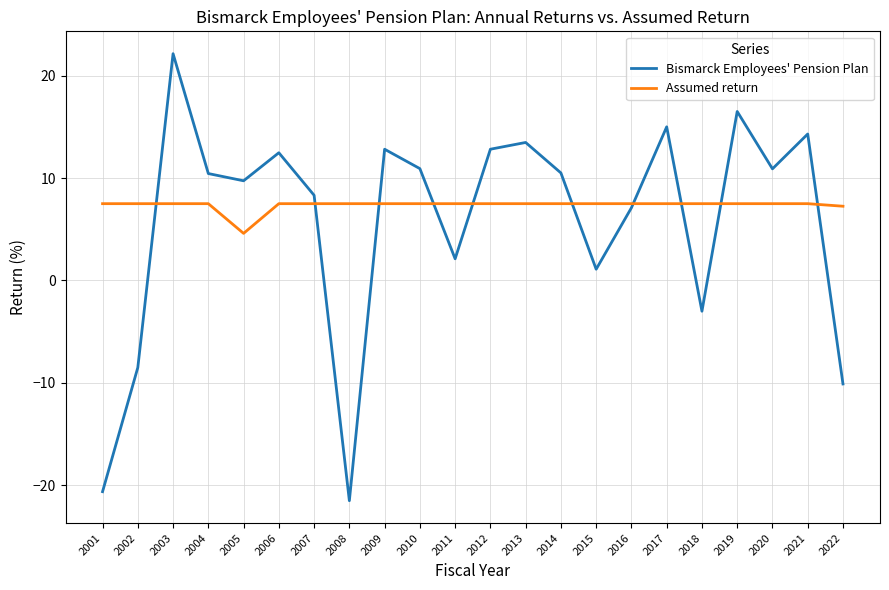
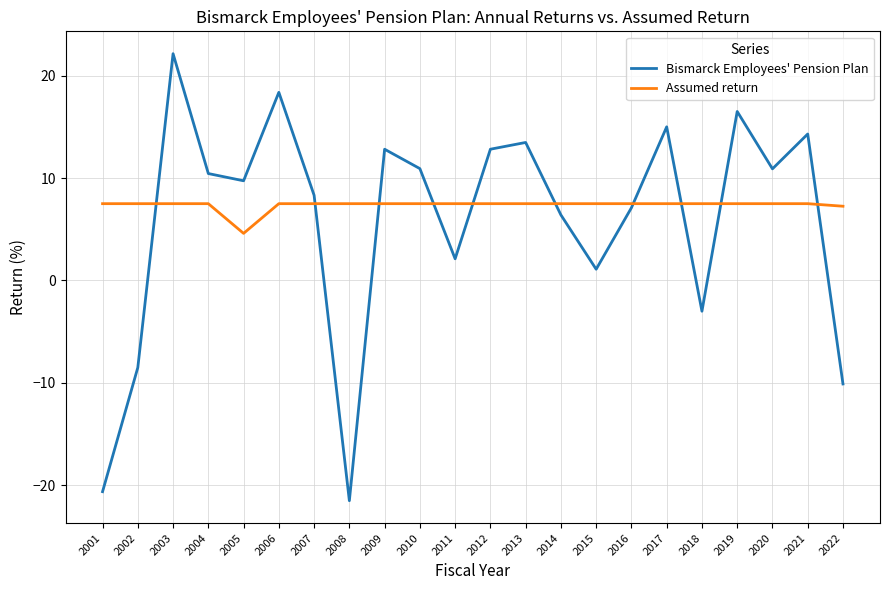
  {
    "Bismarck Employees' Pension Plan": {
      "2001": -20.6,
      "2002": -8.5,
      "2003": 22.1,
      "2004": 10.4,
      "2005": 9.7,
-     "2006": 12.5,
+     "2006": 18.4,
      "2007": 8.3,
      "2008": -21.5,
      "2009": 12.8,
      "2010": 10.9,
      "2011": 2.1,
      "2012": 12.8,
      "2013": 13.5,
-     "2014": 10.5,
+     "2014": 6.4,
      "2015": 1.1,
      "2016": 7.1,
      "2017": 15.0,
      "2018": -3.0,
      "2019": 16.5,
      "2020": 10.9,
      "2021": 14.3,
      "2022": -10.1
    },
    "Assumed return": {
      "2001": 7.5,
      "2002": 7.5,
      "2003": 7.5,
      "2004": 7.5,
      "2005": 4.6,
      "2006": 7.5,
      "2007": 7.5,
      "2008": 7.5,
      "2009": 7.5,
      "2010": 7.5,
      "2011": 7.5,
      "2012": 7.5,
      "2013": 7.5,
      "2014": 7.5,
      "2015": 7.5,
      "2016": 7.5,
      "2017": 7.5,
      "2018": 7.5,
      "2019": 7.5,
      "2020": 7.5,
      "2021": 7.5,
      "2022": 7.3
    }
  }
